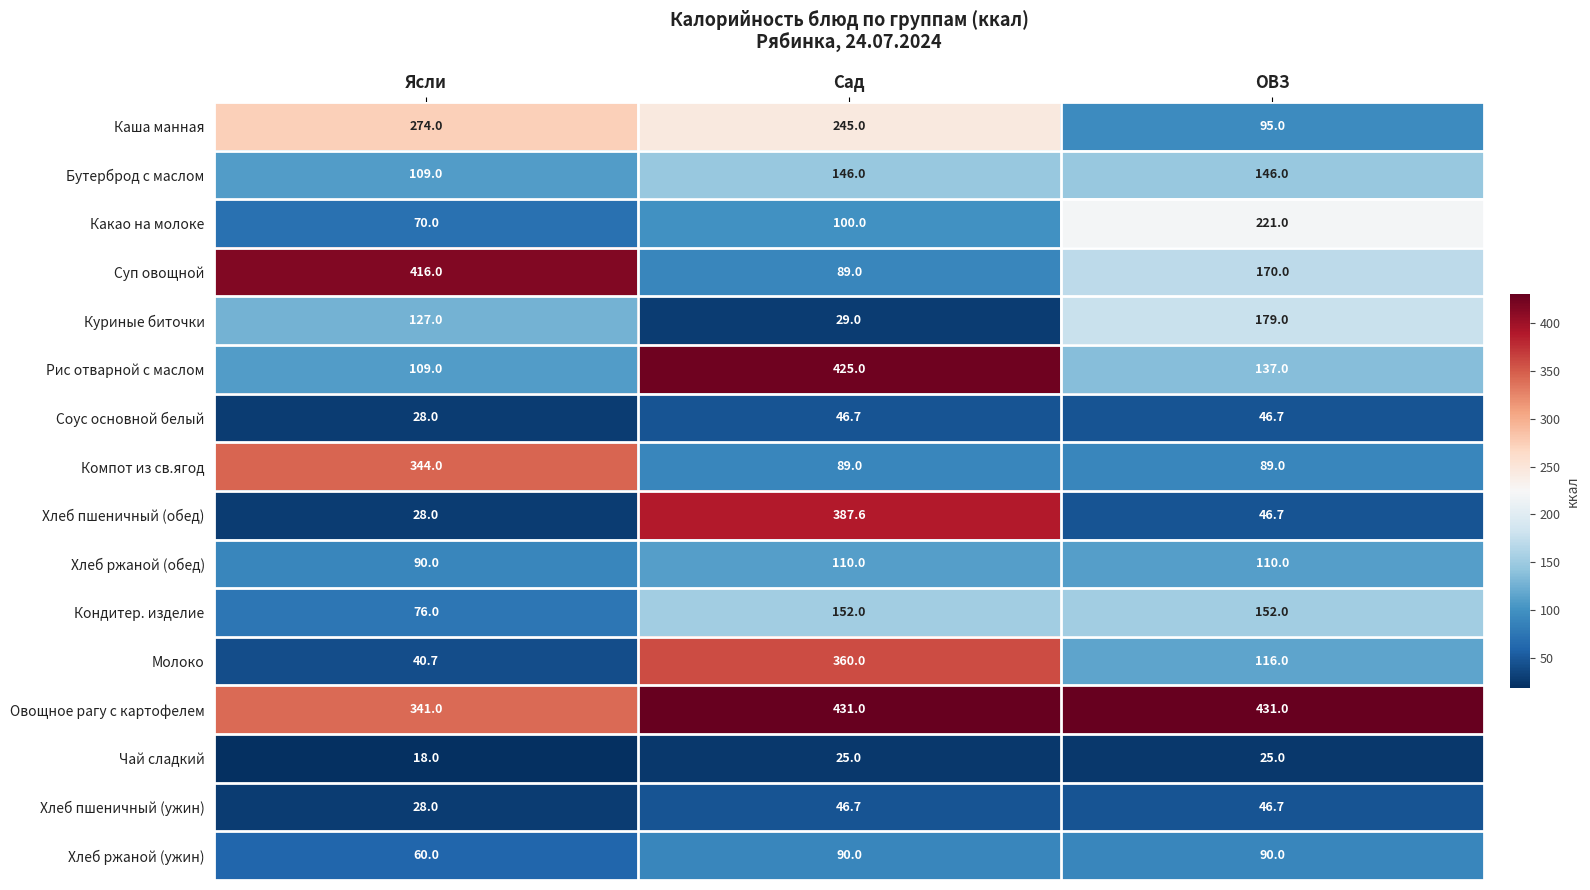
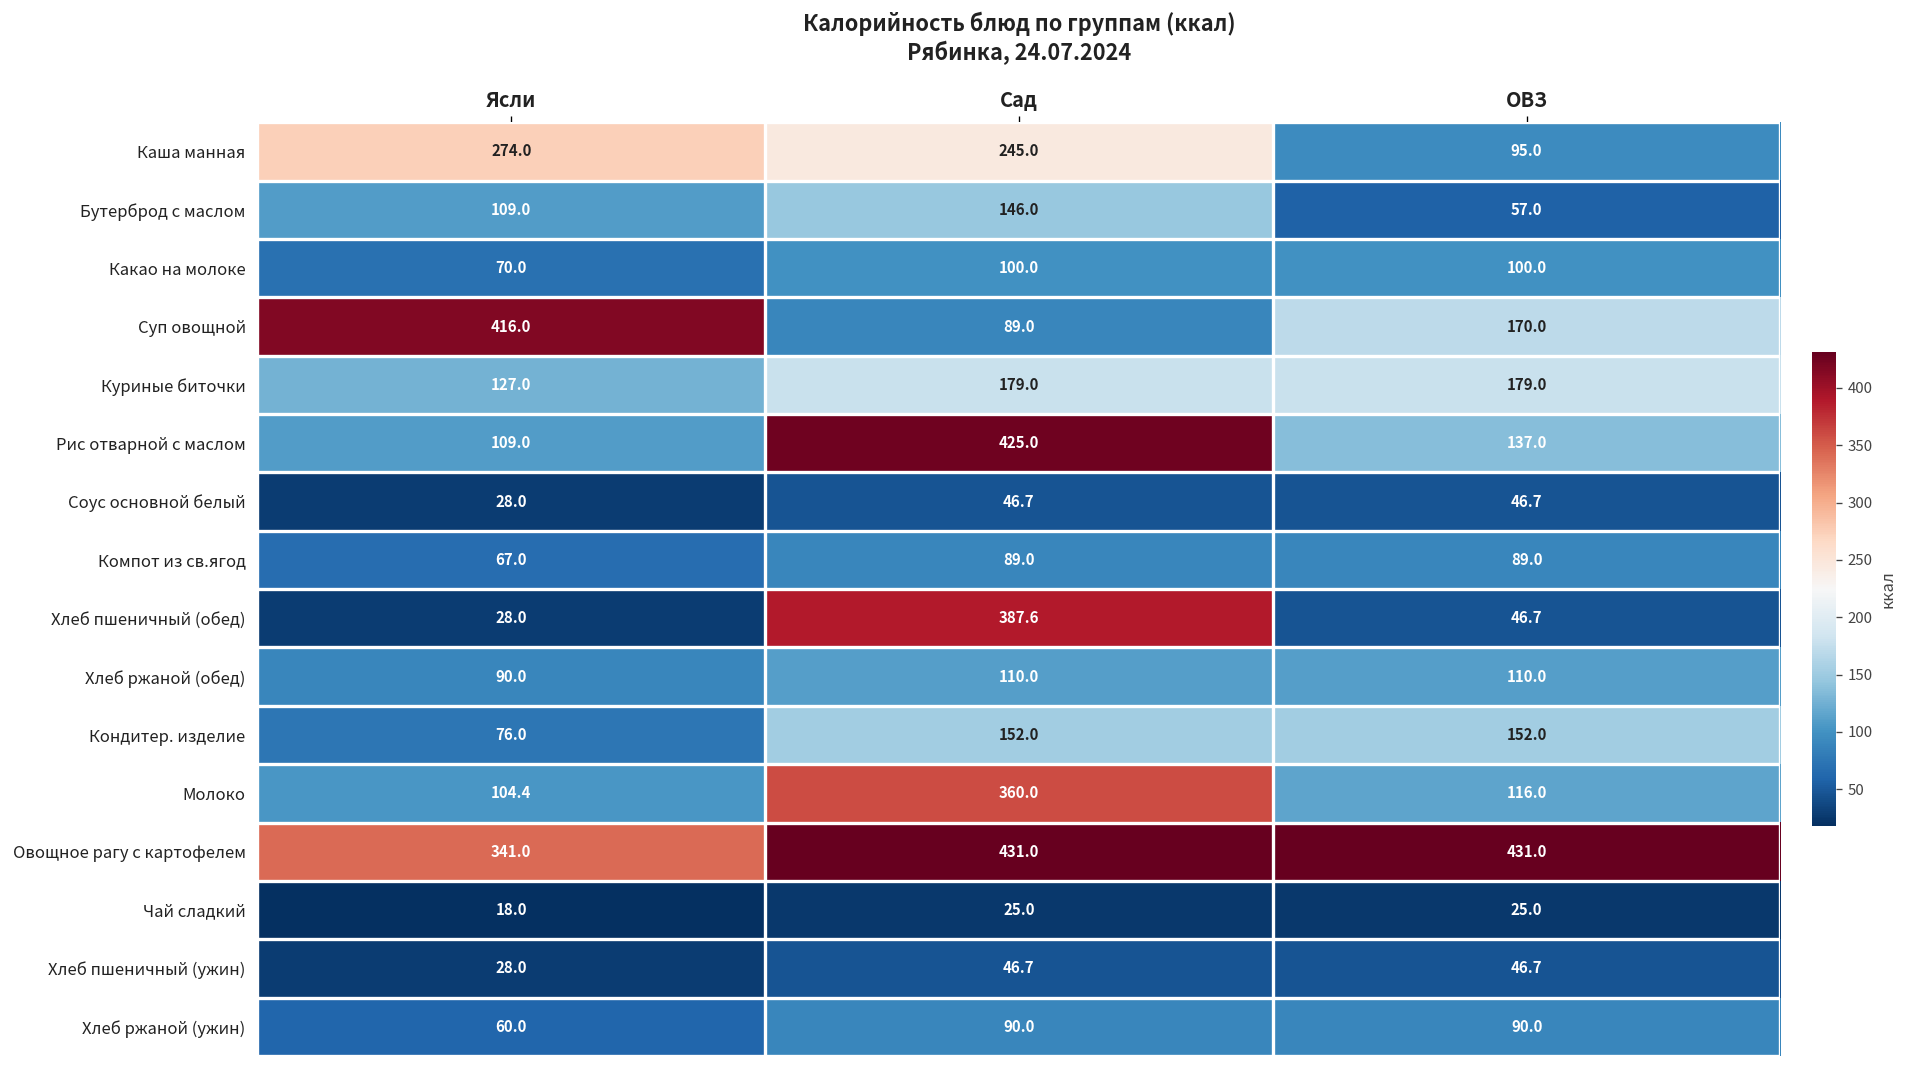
  {
    "Каша манная": {
      "Ясли": 274.0,
      "Сад": 245.0,
      "ОВЗ": 95.0
    },
    "Бутерброд с маслом": {
      "Ясли": 109.0,
      "Сад": 146.0,
-     "ОВЗ": 146.0
+     "ОВЗ": 57.0
    },
    "Какао на молоке": {
      "Ясли": 70.0,
      "Сад": 100.0,
-     "ОВЗ": 221.0
+     "ОВЗ": 100.0
    },
    "Суп овощной": {
      "Ясли": 416.0,
      "Сад": 89.0,
      "ОВЗ": 170.0
    },
    "Куриные биточки": {
      "Ясли": 127.0,
-     "Сад": 29.0,
+     "Сад": 179.0,
      "ОВЗ": 179.0
    },
    "Рис отварной с маслом": {
      "Ясли": 109.0,
      "Сад": 425.0,
      "ОВЗ": 137.0
    },
    "Соус основной белый": {
      "Ясли": 28.0,
      "Сад": 46.7,
      "ОВЗ": 46.7
    },
    "Компот из св.ягод": {
-     "Ясли": 344.0,
+     "Ясли": 67.0,
      "Сад": 89.0,
      "ОВЗ": 89.0
    },
    "Хлеб пшеничный (обед)": {
      "Ясли": 28.0,
      "Сад": 387.6,
      "ОВЗ": 46.7
    },
    "Хлеб ржаной (обед)": {
      "Ясли": 90.0,
      "Сад": 110.0,
      "ОВЗ": 110.0
    },
    "Кондитер. изделие": {
      "Ясли": 76.0,
      "Сад": 152.0,
      "ОВЗ": 152.0
    },
    "Молоко": {
-     "Ясли": 40.7,
+     "Ясли": 104.4,
      "Сад": 360.0,
      "ОВЗ": 116.0
    },
    "Овощное рагу с картофелем": {
      "Ясли": 341.0,
      "Сад": 431.0,
      "ОВЗ": 431.0
    },
    "Чай сладкий": {
      "Ясли": 18.0,
      "Сад": 25.0,
      "ОВЗ": 25.0
    },
    "Хлеб пшеничный (ужин)": {
      "Ясли": 28.0,
      "Сад": 46.7,
      "ОВЗ": 46.7
    },
    "Хлеб ржаной (ужин)": {
      "Ясли": 60.0,
      "Сад": 90.0,
      "ОВЗ": 90.0
    }
  }
